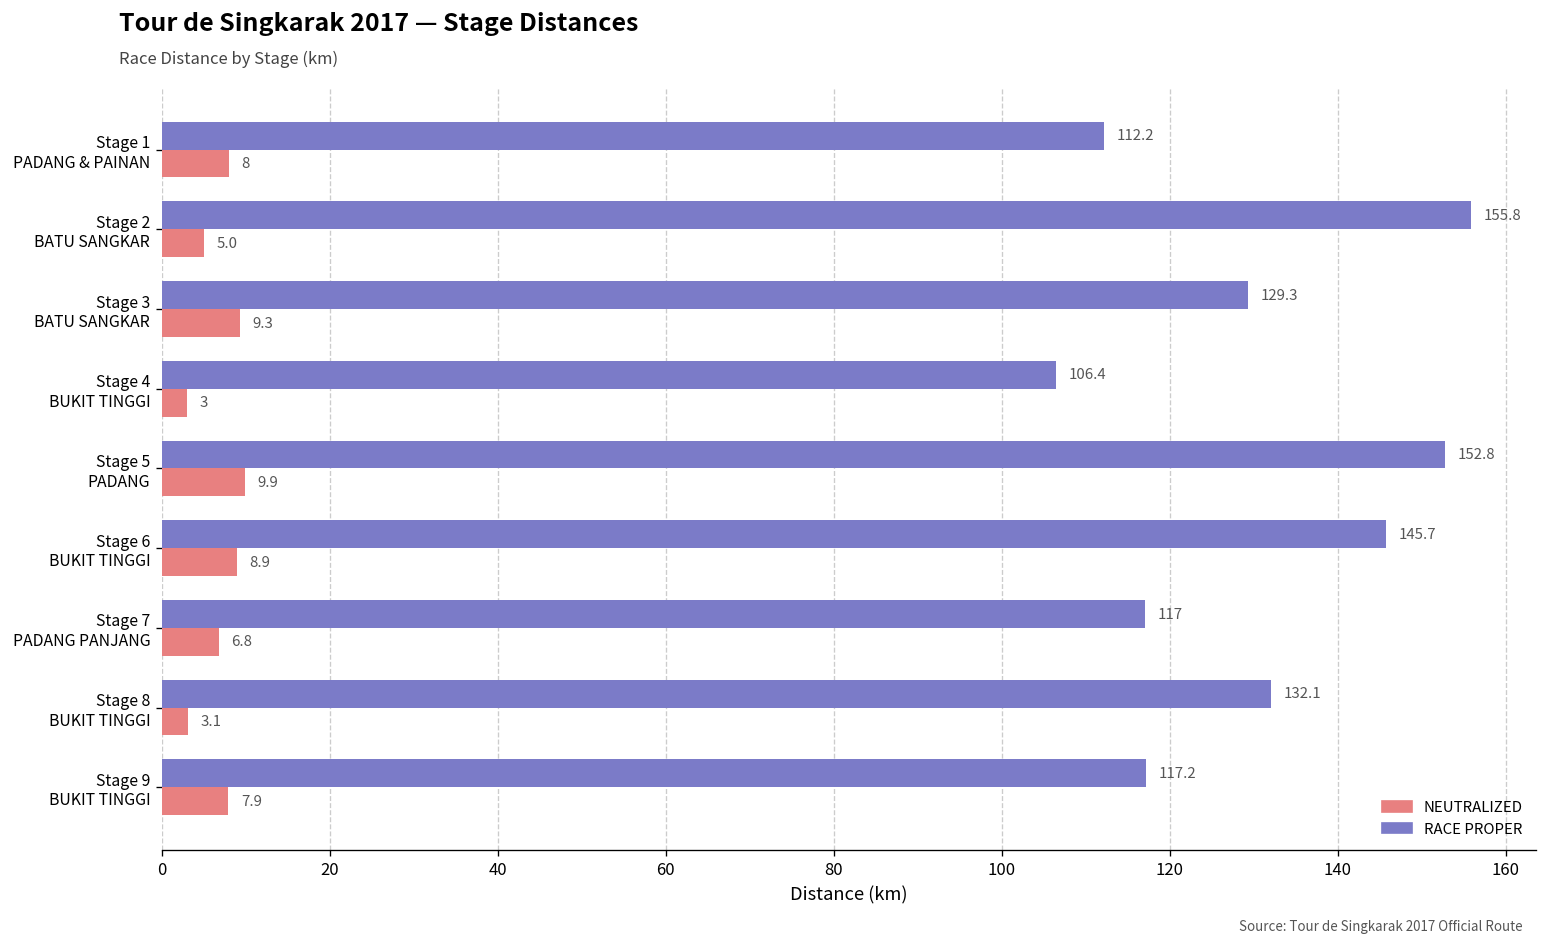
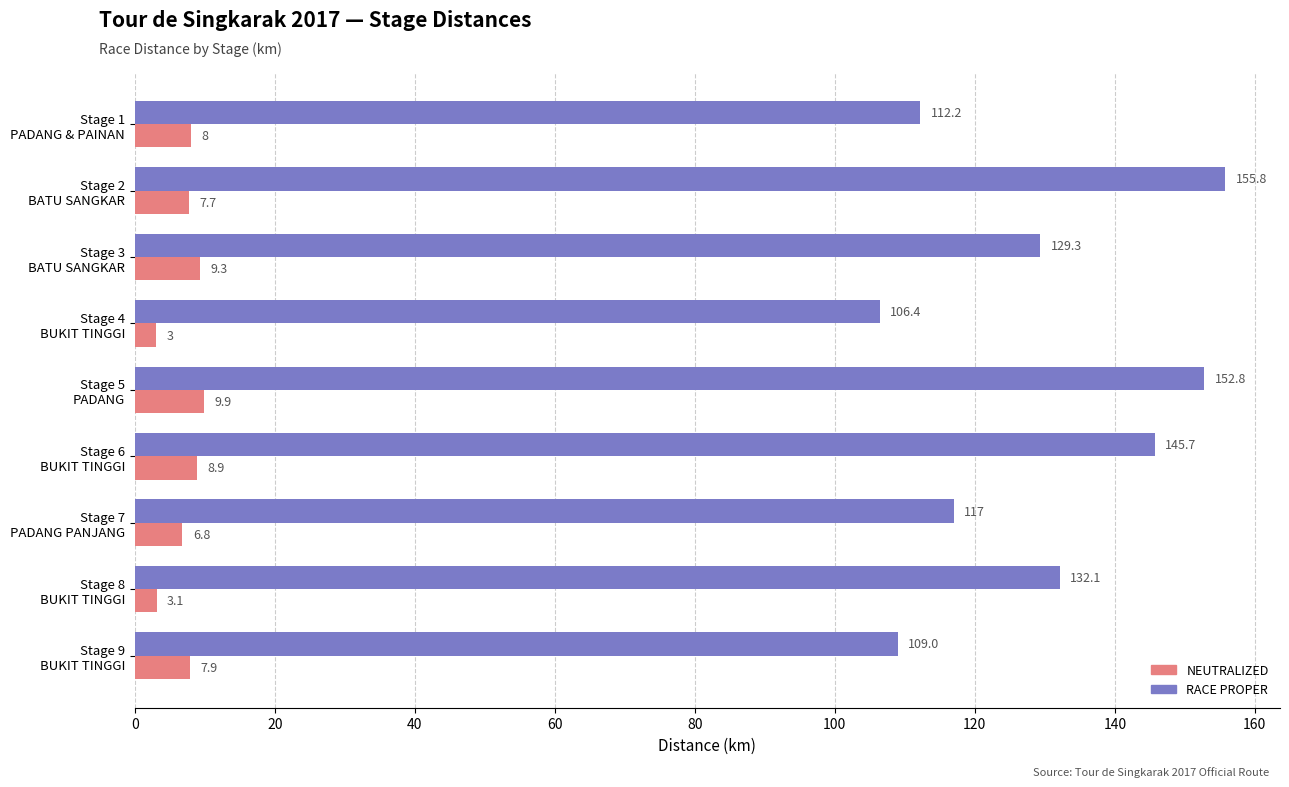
  {
    "NEUTRALIZED": {
      "Stage 1 PADANG & PAINAN": 8,
-     "Stage 2 BATU SANGKAR": 5.0,
+     "Stage 2 BATU SANGKAR": 7.7,
      "Stage 3 BATU SANGKAR": 9.3,
      "Stage 4 BUKIT TINGGI": 3,
      "Stage 5 PADANG": 9.9,
      "Stage 6 BUKIT TINGGI": 8.9,
      "Stage 7 PADANG PANJANG": 6.8,
      "Stage 8 BUKIT TINGGI": 3.1,
      "Stage 9 BUKIT TINGGI": 7.9
    },
    "RACE PROPER": {
      "Stage 1 PADANG & PAINAN": 112.2,
      "Stage 2 BATU SANGKAR": 155.8,
      "Stage 3 BATU SANGKAR": 129.3,
      "Stage 4 BUKIT TINGGI": 106.4,
      "Stage 5 PADANG": 152.8,
      "Stage 6 BUKIT TINGGI": 145.7,
      "Stage 7 PADANG PANJANG": 117,
      "Stage 8 BUKIT TINGGI": 132.1,
-     "Stage 9 BUKIT TINGGI": 117.2
+     "Stage 9 BUKIT TINGGI": 109.0
    }
  }
